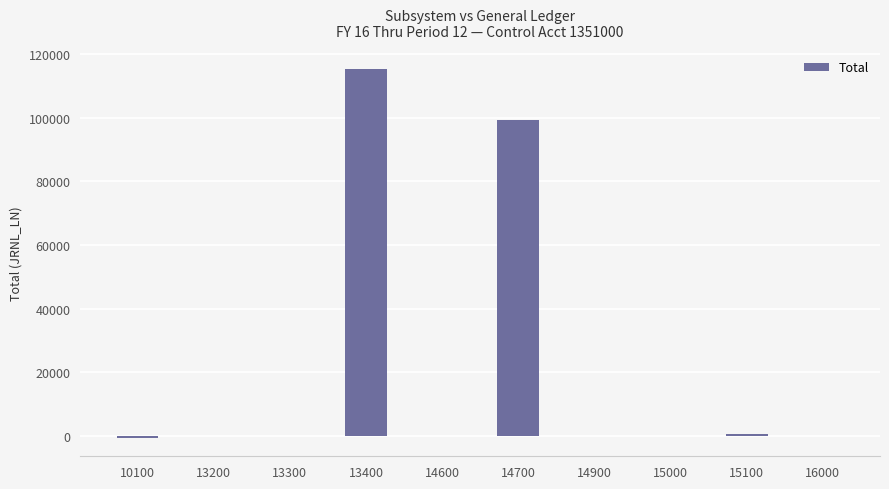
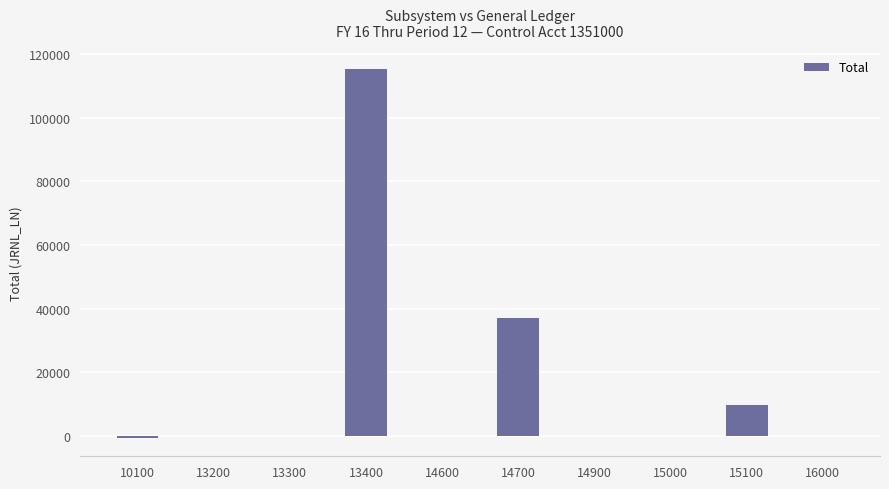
  {
    "13200": 0,
    "13400": 115000,
    "14600": 0,
-   "14700": 99000,
+   "14700": 37000,
    "14900": 0,
    "15000": 0,
-   "15100": 1000,
+   "15100": 10000,
    "16000": 0
  }
